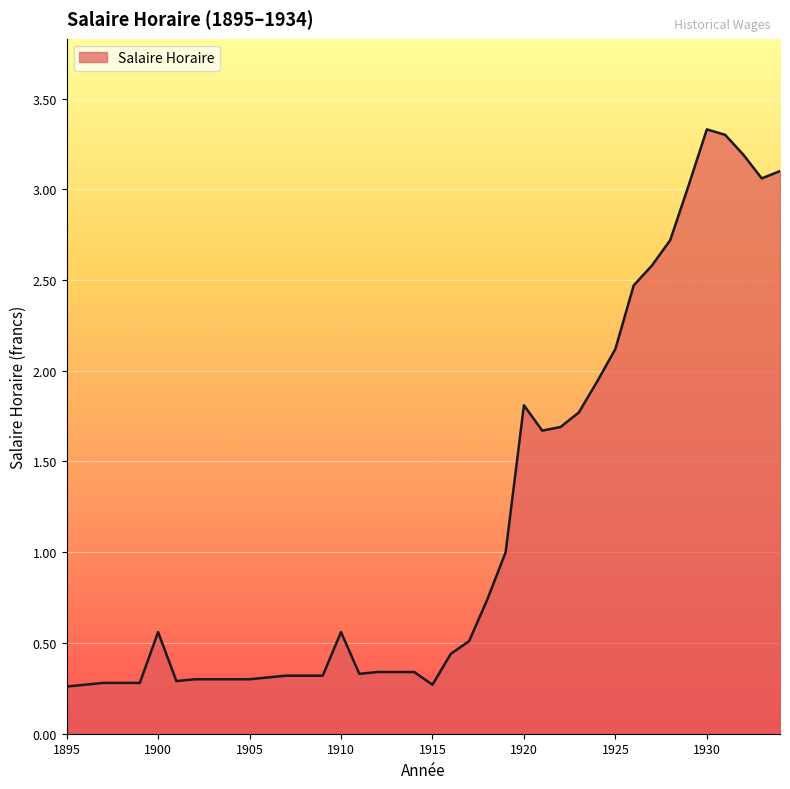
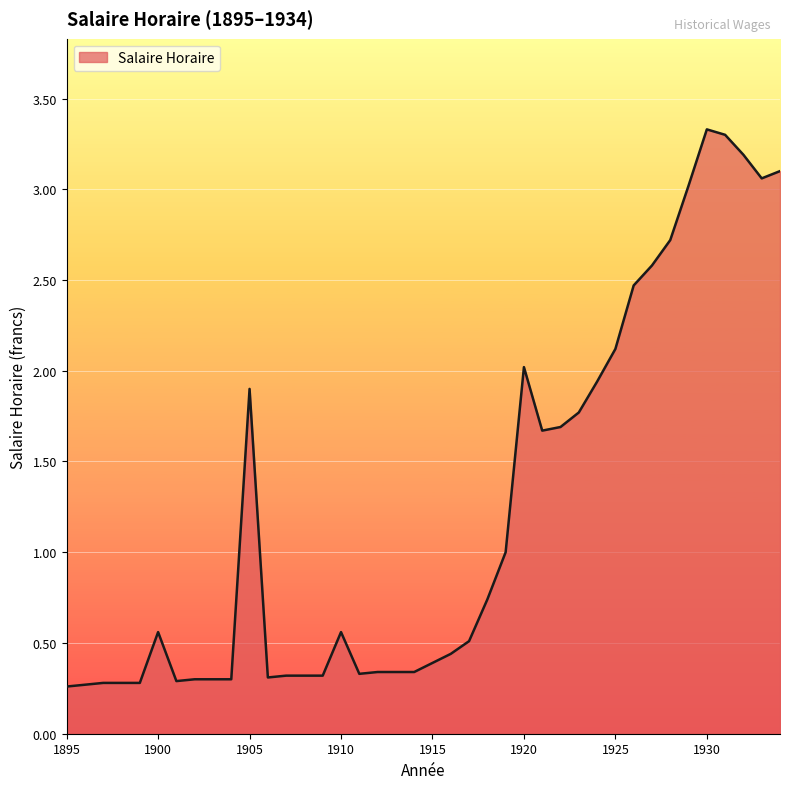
  {
    "1895": 0.26,
    "1900": 0.56,
-   "1905": 0.3,
+   "1905": 1.9,
    "1910": 0.56,
-   "1915": 0.27,
-   "1920": 1.81,
+   "1915": 0.39,
+   "1920": 2.02,
    "1925": 2.12,
    "1930": 3.33
  }
